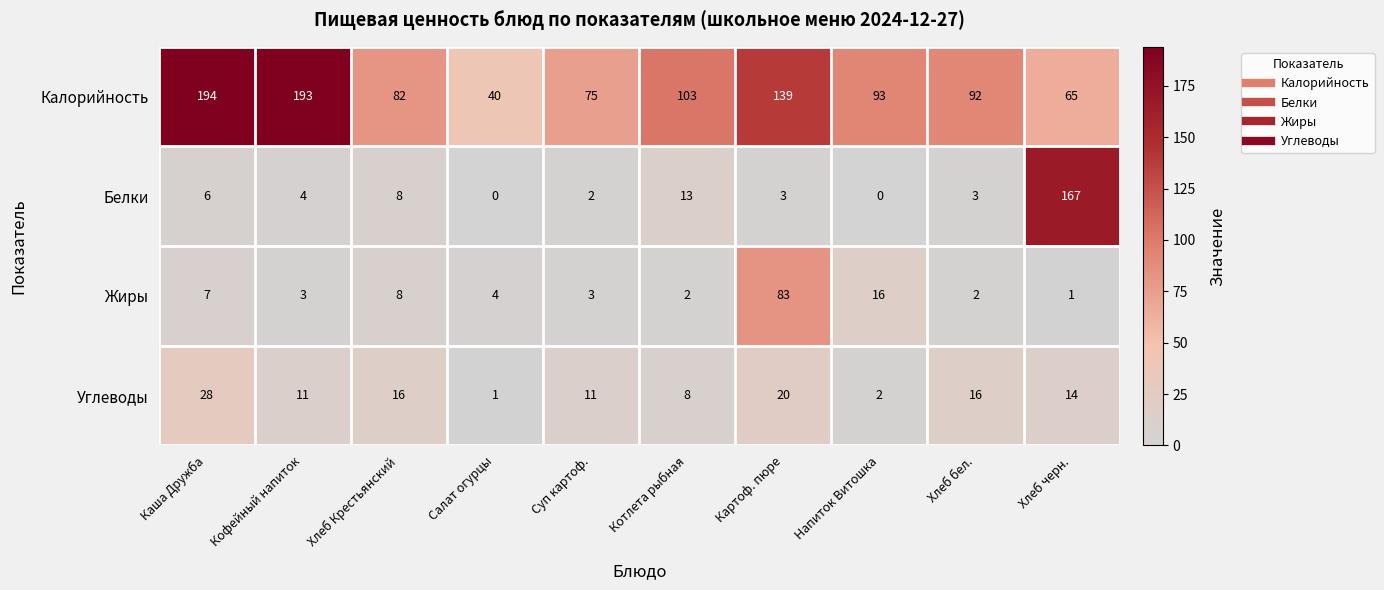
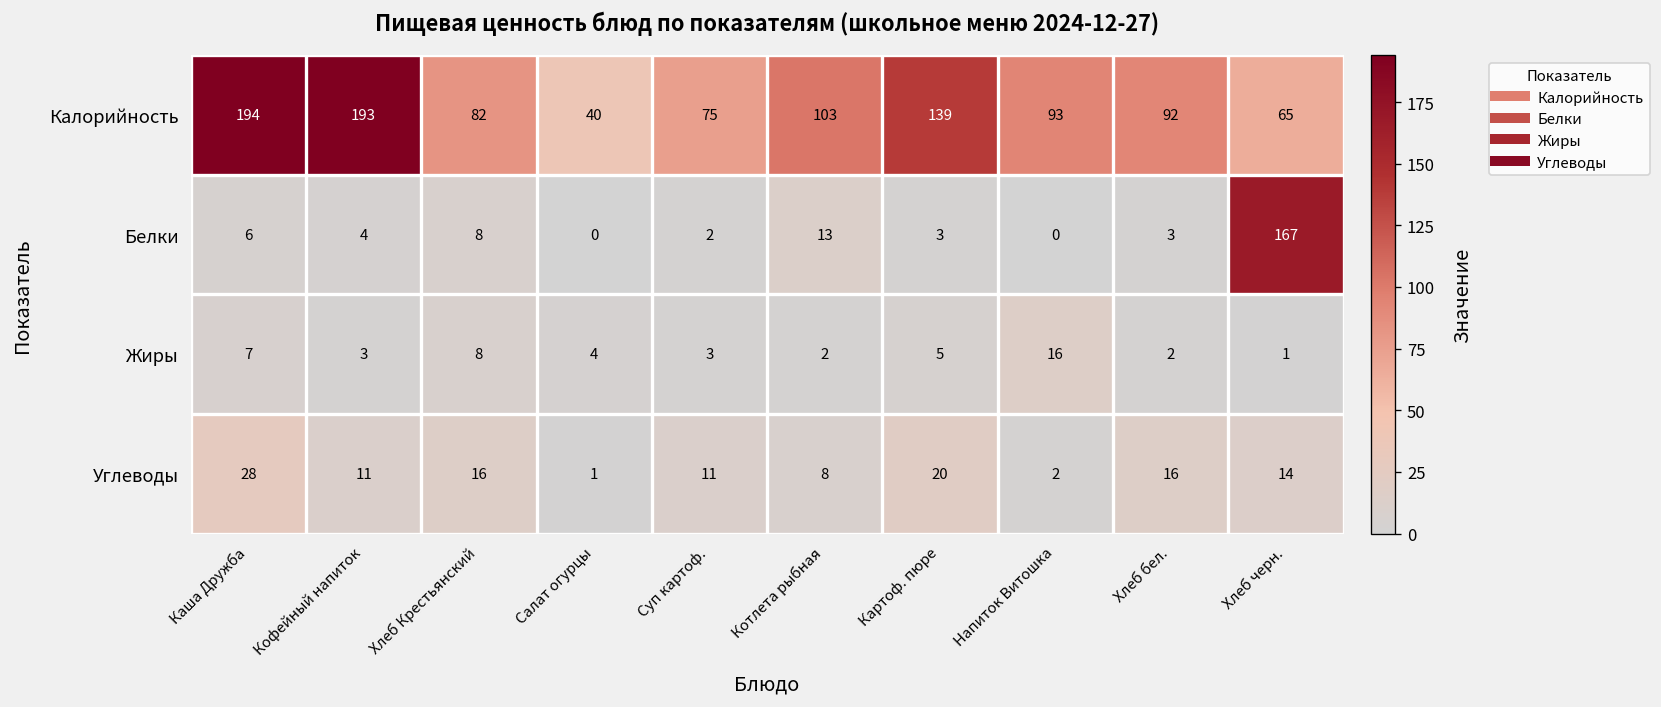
  {
    "Калорийность": {
      "Каша Дружба": 194,
      "Кофейный напиток": 193,
      "Хлеб Крестьянский": 82,
      "Салат огурцы": 40,
      "Суп картоф.": 75,
      "Котлета рыбная": 103,
      "Картоф. пюре": 139,
      "Напиток Витошка": 93,
      "Хлеб бел.": 92,
      "Хлеб черн.": 65
    },
    "Белки": {
      "Каша Дружба": 6,
      "Кофейный напиток": 4,
      "Хлеб Крестьянский": 8,
      "Салат огурцы": 0,
      "Суп картоф.": 2,
      "Котлета рыбная": 13,
      "Картоф. пюре": 3,
      "Напиток Витошка": 0,
      "Хлеб бел.": 3,
      "Хлеб черн.": 167
    },
    "Жиры": {
      "Каша Дружба": 7,
      "Кофейный напиток": 3,
      "Хлеб Крестьянский": 8,
      "Салат огурцы": 4,
      "Суп картоф.": 3,
      "Котлета рыбная": 2,
-     "Картоф. пюре": 83,
+     "Картоф. пюре": 5,
      "Напиток Витошка": 16,
      "Хлеб бел.": 2,
      "Хлеб черн.": 1
    },
    "Углеводы": {
      "Каша Дружба": 28,
      "Кофейный напиток": 11,
      "Хлеб Крестьянский": 16,
      "Салат огурцы": 1,
      "Суп картоф.": 11,
      "Котлета рыбная": 8,
      "Картоф. пюре": 20,
      "Напиток Витошка": 2,
      "Хлеб бел.": 16,
      "Хлеб черн.": 14
    }
  }
